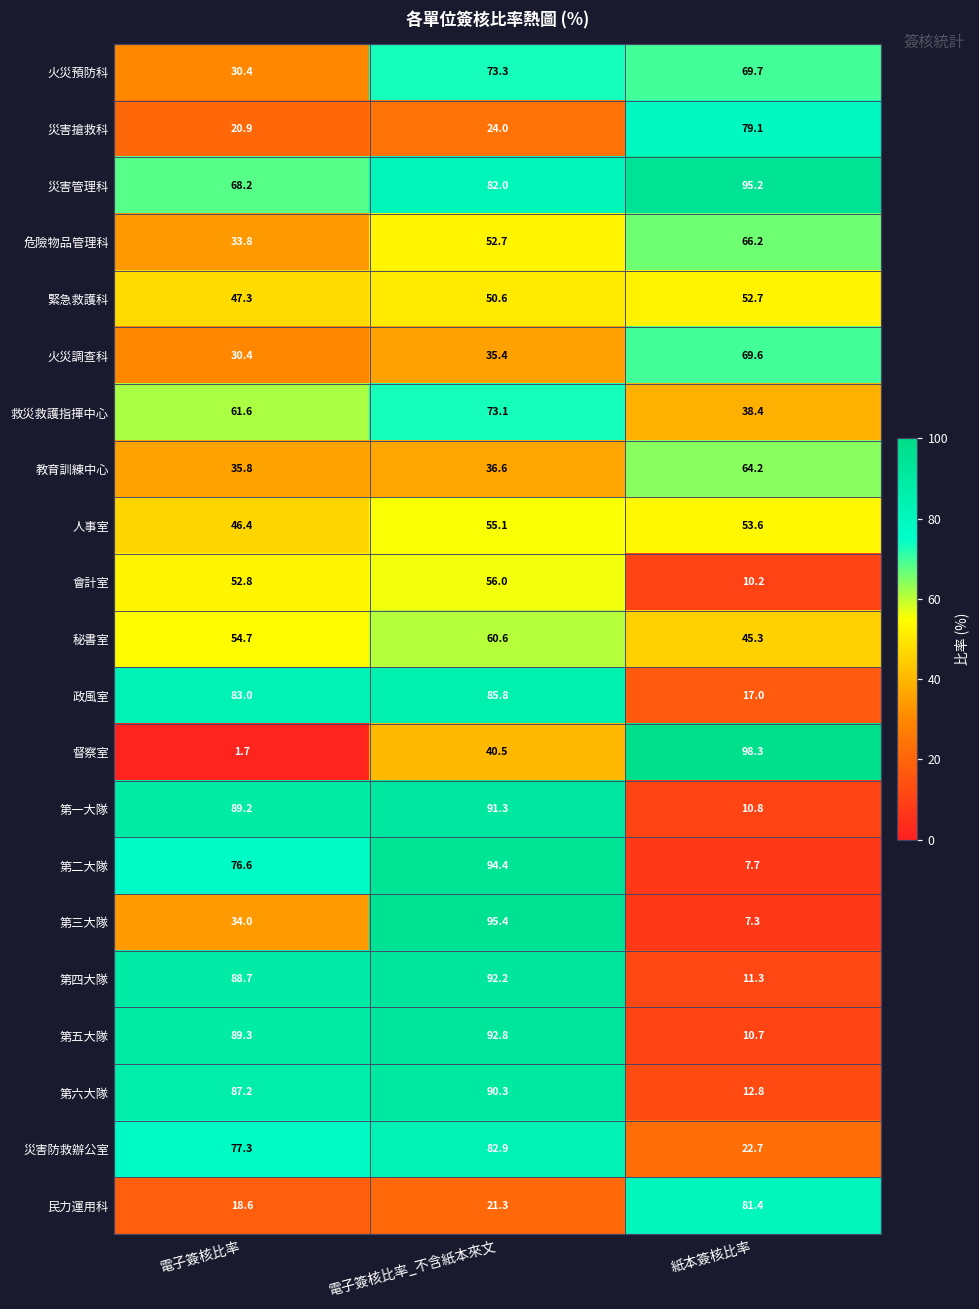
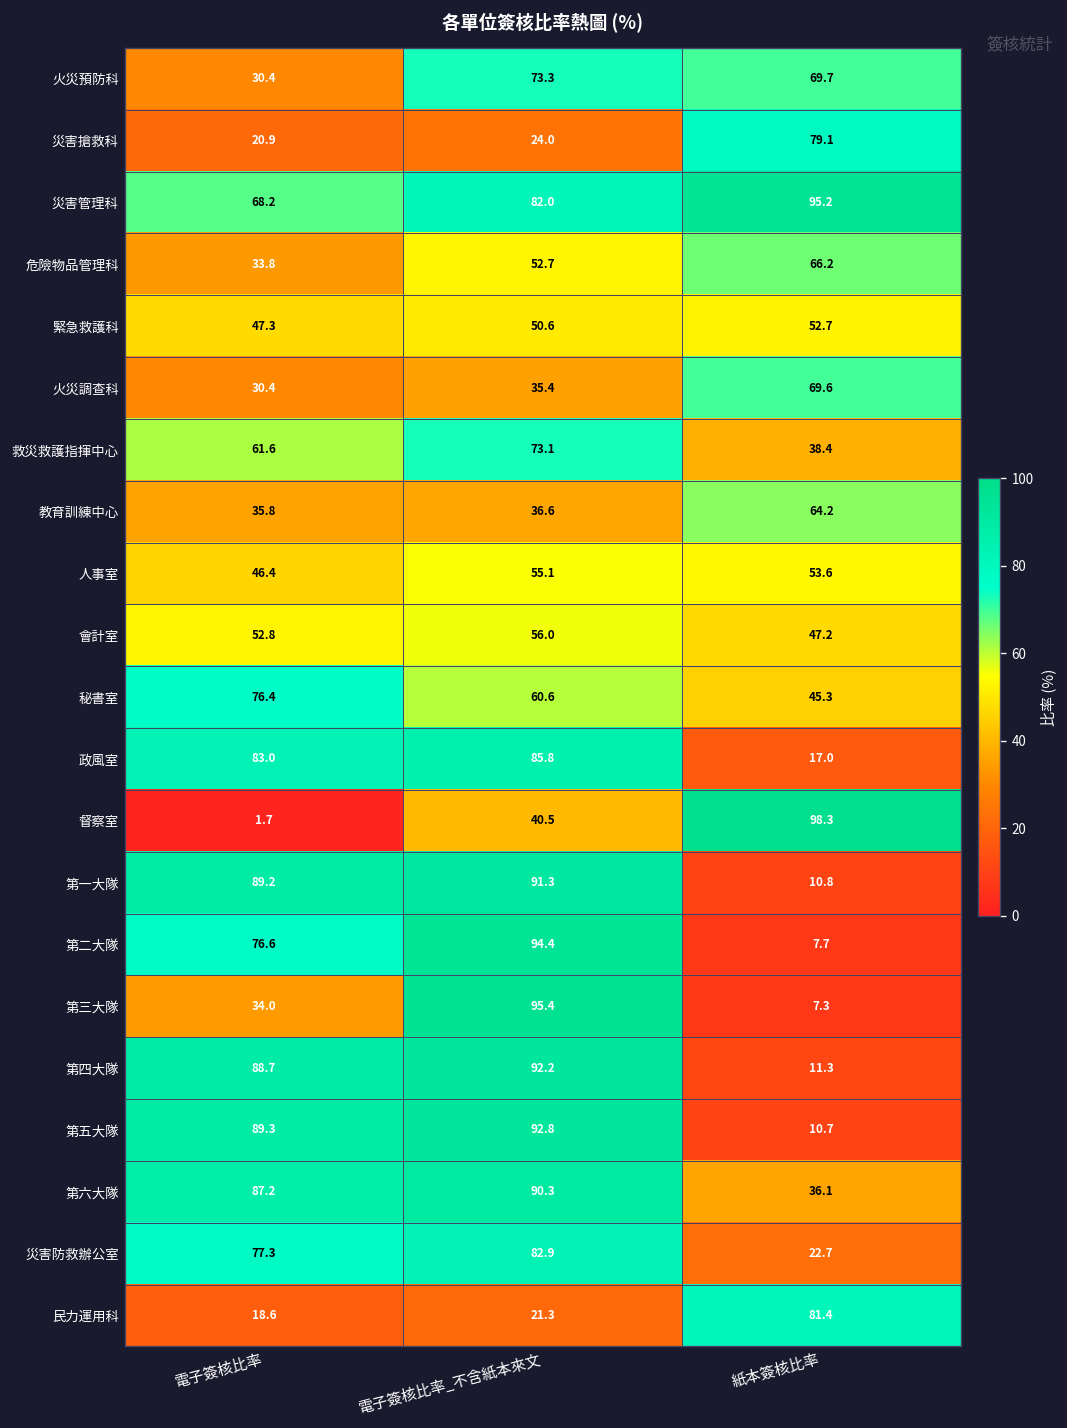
  {
    "火災預防科": {
      "電子簽核比率": 30.4,
      "電子簽核比率_不含紙本來文": 73.3,
      "紙本簽核比率": 69.7
    },
    "災害搶救科": {
      "電子簽核比率": 20.9,
      "電子簽核比率_不含紙本來文": 24.0,
      "紙本簽核比率": 79.1
    },
    "災害管理科": {
      "電子簽核比率": 68.2,
      "電子簽核比率_不含紙本來文": 82.0,
      "紙本簽核比率": 95.2
    },
    "危險物品管理科": {
      "電子簽核比率": 33.8,
      "電子簽核比率_不含紙本來文": 52.7,
      "紙本簽核比率": 66.2
    },
    "緊急救護科": {
      "電子簽核比率": 47.3,
      "電子簽核比率_不含紙本來文": 50.6,
      "紙本簽核比率": 52.7
    },
    "火災調查科": {
      "電子簽核比率": 30.4,
      "電子簽核比率_不含紙本來文": 35.4,
      "紙本簽核比率": 69.6
    },
    "救災救護指揮中心": {
      "電子簽核比率": 61.6,
      "電子簽核比率_不含紙本來文": 73.1,
      "紙本簽核比率": 38.4
    },
    "教育訓練中心": {
      "電子簽核比率": 35.8,
      "電子簽核比率_不含紙本來文": 36.6,
      "紙本簽核比率": 64.2
    },
    "人事室": {
      "電子簽核比率": 46.4,
      "電子簽核比率_不含紙本來文": 55.1,
      "紙本簽核比率": 53.6
    },
    "會計室": {
      "電子簽核比率": 52.8,
      "電子簽核比率_不含紙本來文": 56.0,
-     "紙本簽核比率": 10.2
+     "紙本簽核比率": 47.2
    },
    "秘書室": {
-     "電子簽核比率": 54.7,
+     "電子簽核比率": 76.4,
      "電子簽核比率_不含紙本來文": 60.6,
      "紙本簽核比率": 45.3
    },
    "政風室": {
      "電子簽核比率": 83.0,
      "電子簽核比率_不含紙本來文": 85.8,
      "紙本簽核比率": 17.0
    },
    "督察室": {
      "電子簽核比率": 1.7,
      "電子簽核比率_不含紙本來文": 40.5,
      "紙本簽核比率": 98.3
    },
    "第一大隊": {
      "電子簽核比率": 89.2,
      "電子簽核比率_不含紙本來文": 91.3,
      "紙本簽核比率": 10.8
    },
    "第二大隊": {
      "電子簽核比率": 76.6,
      "電子簽核比率_不含紙本來文": 94.4,
      "紙本簽核比率": 7.7
    },
    "第三大隊": {
      "電子簽核比率": 34.0,
      "電子簽核比率_不含紙本來文": 95.4,
      "紙本簽核比率": 7.3
    },
    "第四大隊": {
      "電子簽核比率": 88.7,
      "電子簽核比率_不含紙本來文": 92.2,
      "紙本簽核比率": 11.3
    },
    "第五大隊": {
      "電子簽核比率": 89.3,
      "電子簽核比率_不含紙本來文": 92.8,
      "紙本簽核比率": 10.7
    },
    "第六大隊": {
      "電子簽核比率": 87.2,
      "電子簽核比率_不含紙本來文": 90.3,
-     "紙本簽核比率": 12.8
+     "紙本簽核比率": 36.1
    },
    "災害防救辦公室": {
      "電子簽核比率": 77.3,
      "電子簽核比率_不含紙本來文": 82.9,
      "紙本簽核比率": 22.7
    },
    "民力運用科": {
      "電子簽核比率": 18.6,
      "電子簽核比率_不含紙本來文": 21.3,
      "紙本簽核比率": 81.4
    }
  }
